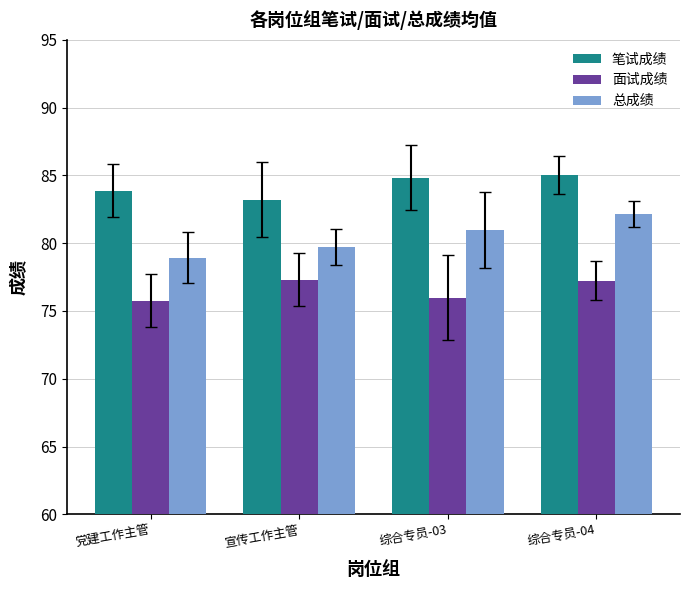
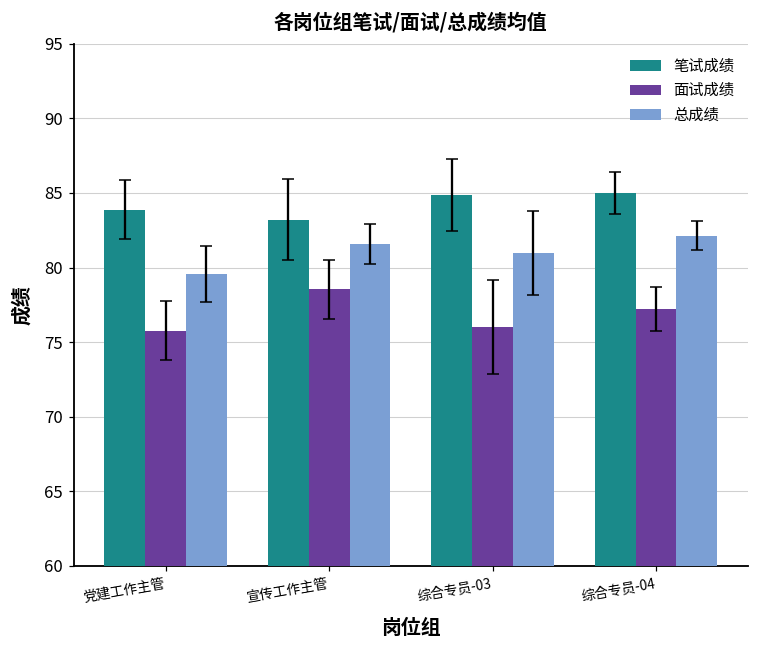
  {
    "面试成绩": {
      "党建工作主管": 75.8,
-     "宣传工作主管": 77.3,
+     "宣传工作主管": 78.5,
      "综合专员-03": 76.0,
      "综合专员-04": 77.2
    },
    "总成绩": {
-     "党建工作主管": 78.9,
-     "宣传工作主管": 79.7,
+     "党建工作主管": 79.6,
+     "宣传工作主管": 81.6,
      "综合专员-03": 81.0,
      "综合专员-04": 82.1
    }
  }
